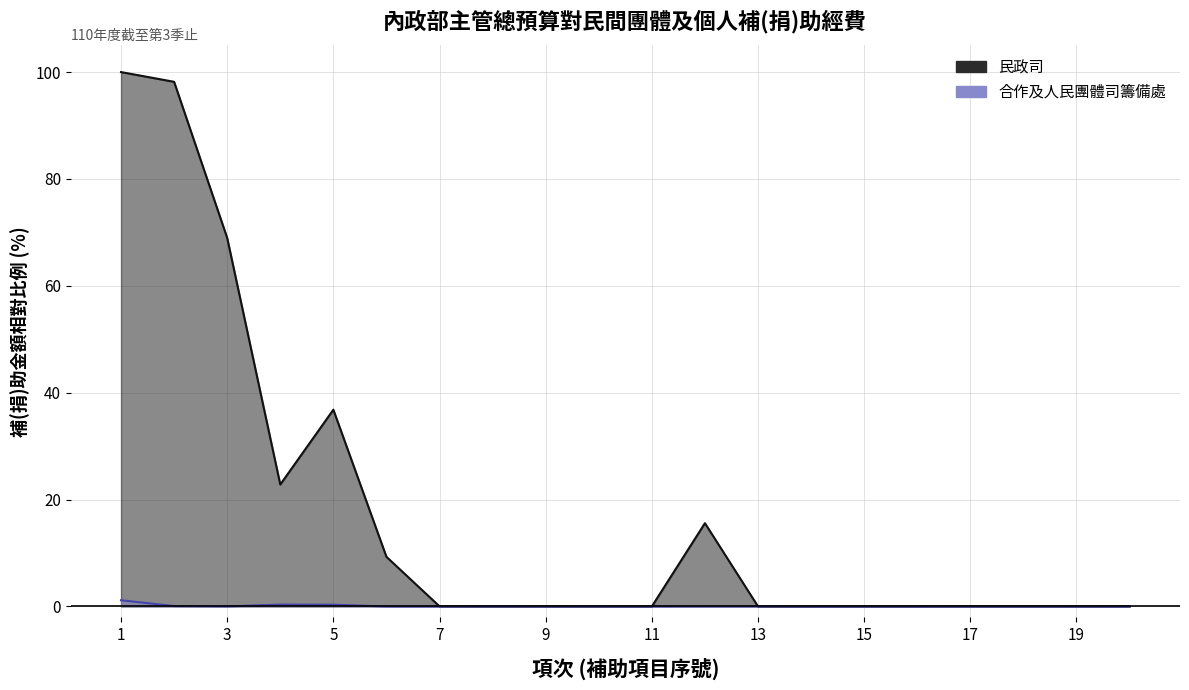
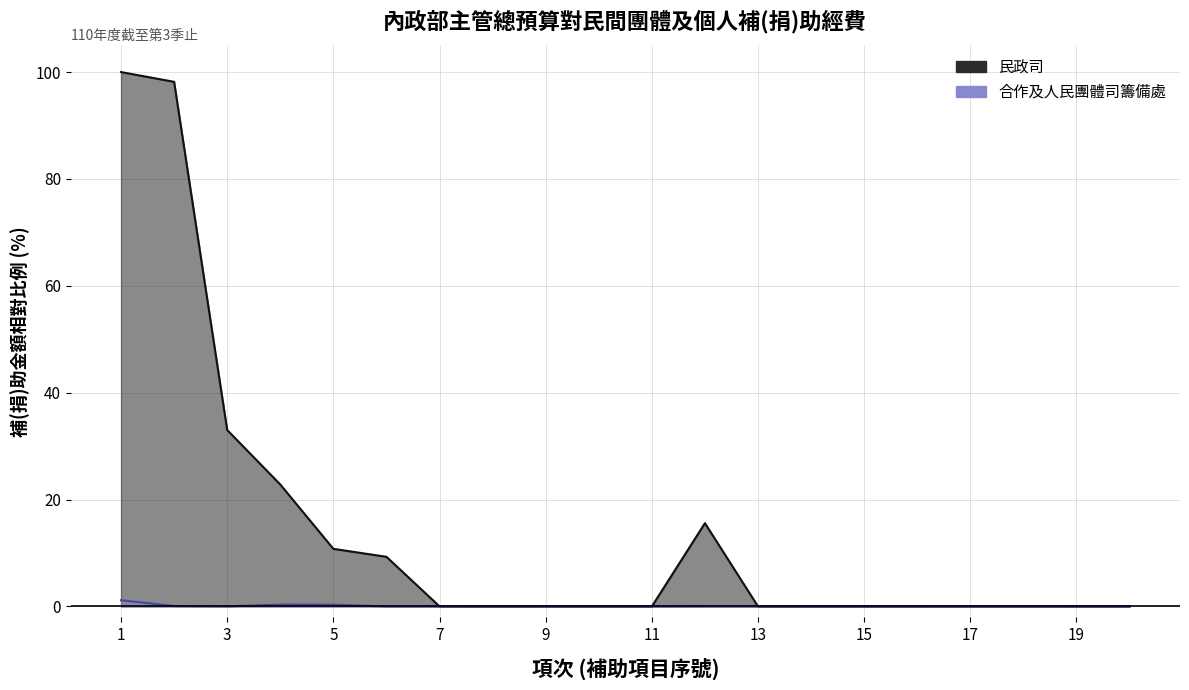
  {
    "民政司": {
      "1": 100,
-     "3": 69,
-     "5": 37
+     "3": 33,
+     "5": 11
    },
    "合作及人民團體司籌備處": {
      "1": 1,
      "3": 0,
      "5": 0
    }
  }
